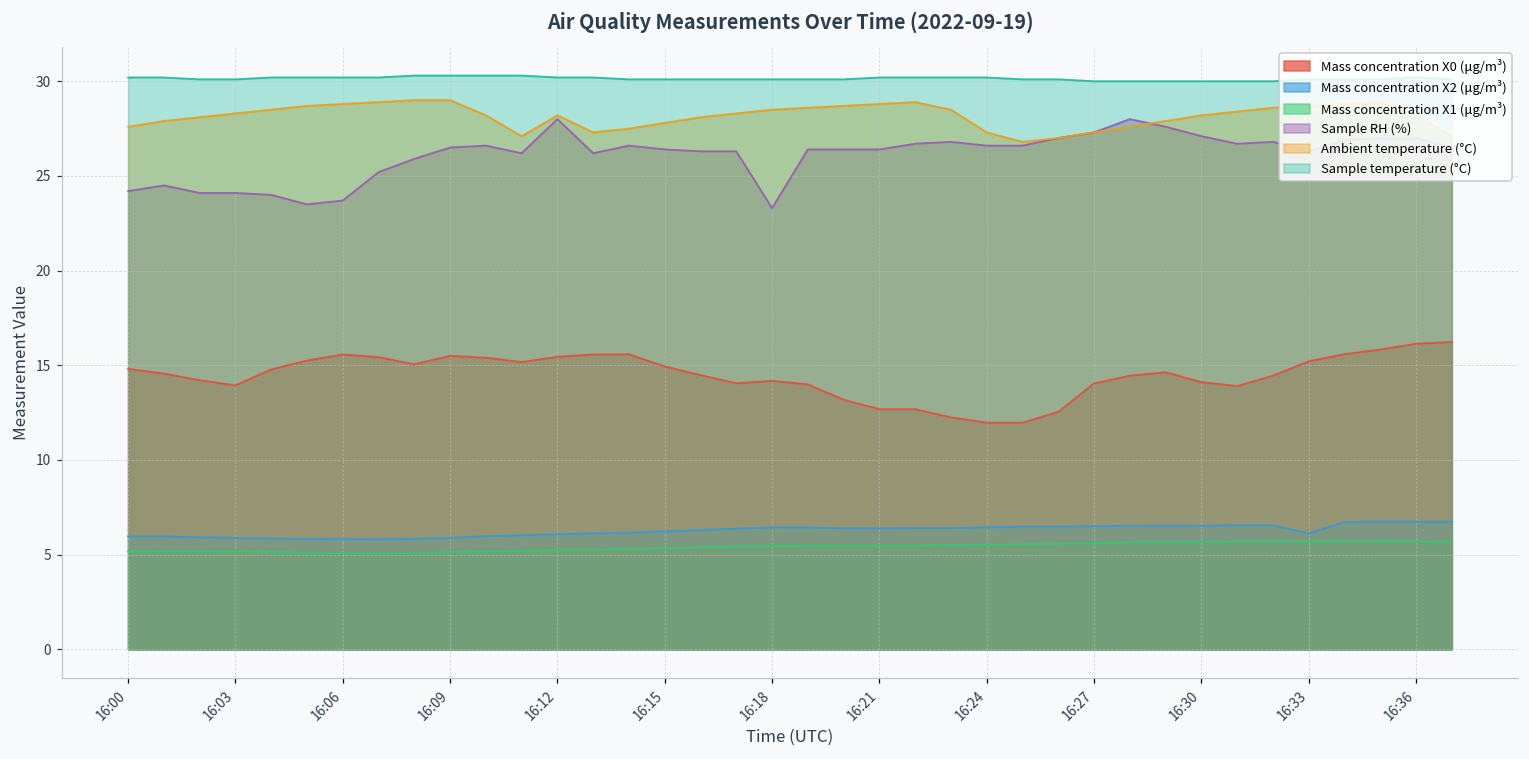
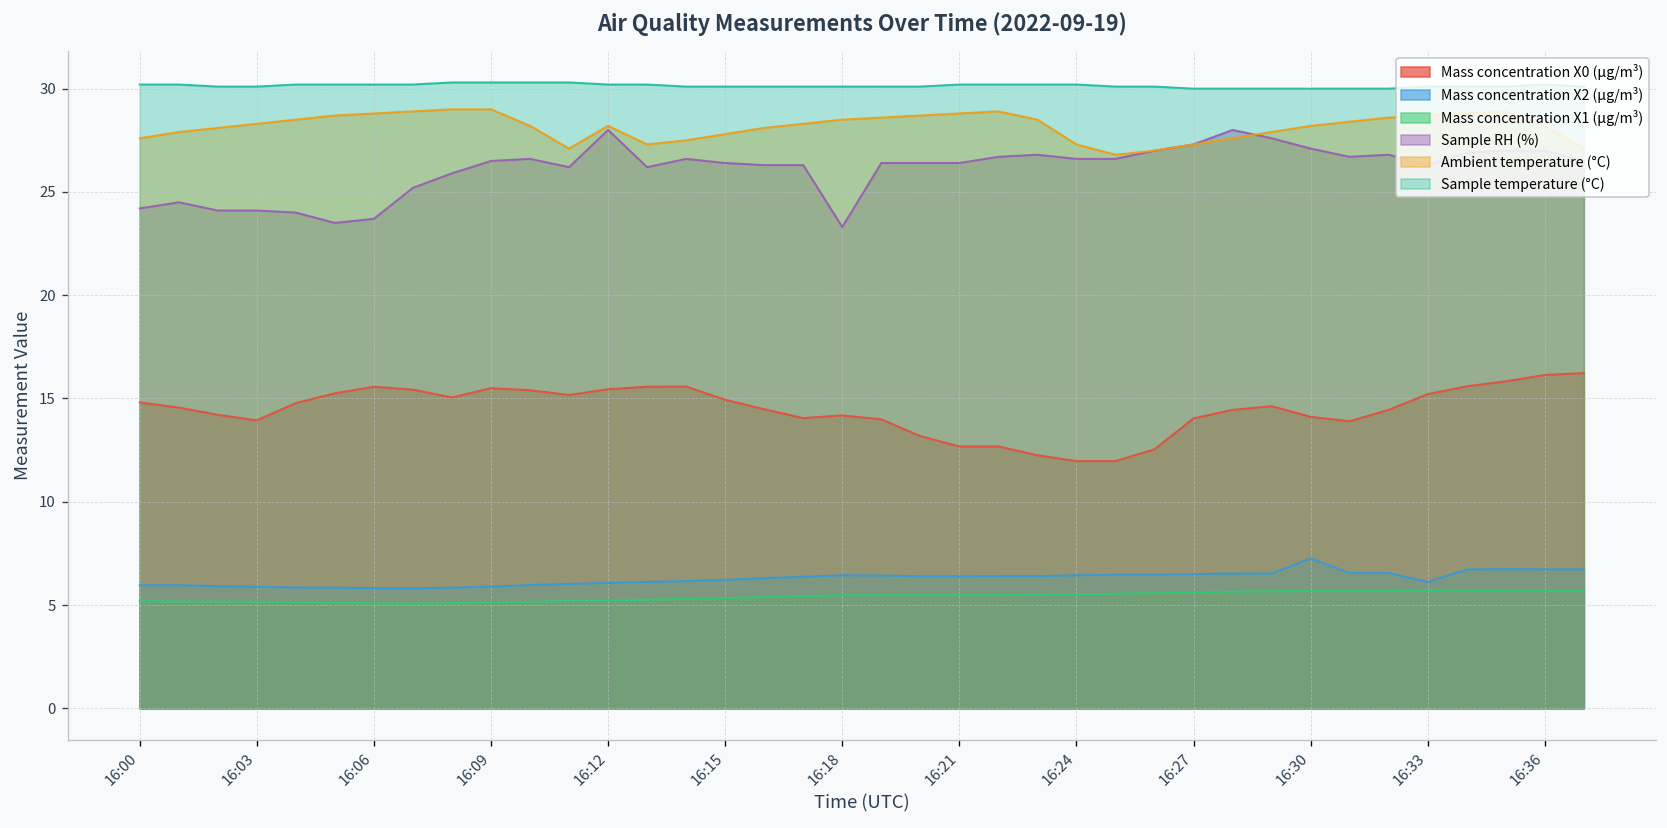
  {
    "Mass concentration X0 (μg/m³)": {
      "16:00": 14.8,
      "16:03": 13.9,
      "16:06": 15.6,
      "16:09": 15.5,
      "16:12": 15.5,
      "16:15": 14.9,
      "16:18": 14.2,
      "16:21": 12.7,
      "16:24": 12.0,
      "16:27": 14.0,
      "16:30": 14.1,
      "16:33": 15.2,
      "16:36": 16.1
    },
    "Mass concentration X2 (μg/m³)": {
      "16:00": 6.0,
      "16:03": 5.9,
      "16:06": 5.8,
      "16:09": 5.9,
      "16:12": 6.1,
      "16:15": 6.2,
      "16:18": 6.4,
      "16:21": 6.4,
      "16:24": 6.4,
      "16:27": 6.5,
-     "16:30": 6.5,
+     "16:30": 7.3,
      "16:33": 6.1,
      "16:36": 6.7
    },
    "Sample RH (%)": {
      "16:00": 24.2,
      "16:03": 24.1,
      "16:06": 23.7,
      "16:09": 26.5,
      "16:12": 28.0,
      "16:15": 26.4,
      "16:18": 23.3,
      "16:21": 26.4,
      "16:24": 26.6,
      "16:30": 27.1
    },
    "Ambient temperature (°C)": {
      "16:00": 27.6,
      "16:03": 28.3,
      "16:06": 28.8,
      "16:09": 29.0,
      "16:12": 28.2,
      "16:15": 27.8,
      "16:18": 28.5,
      "16:21": 28.8,
      "16:24": 27.3,
      "16:30": 28.2
    }
  }
